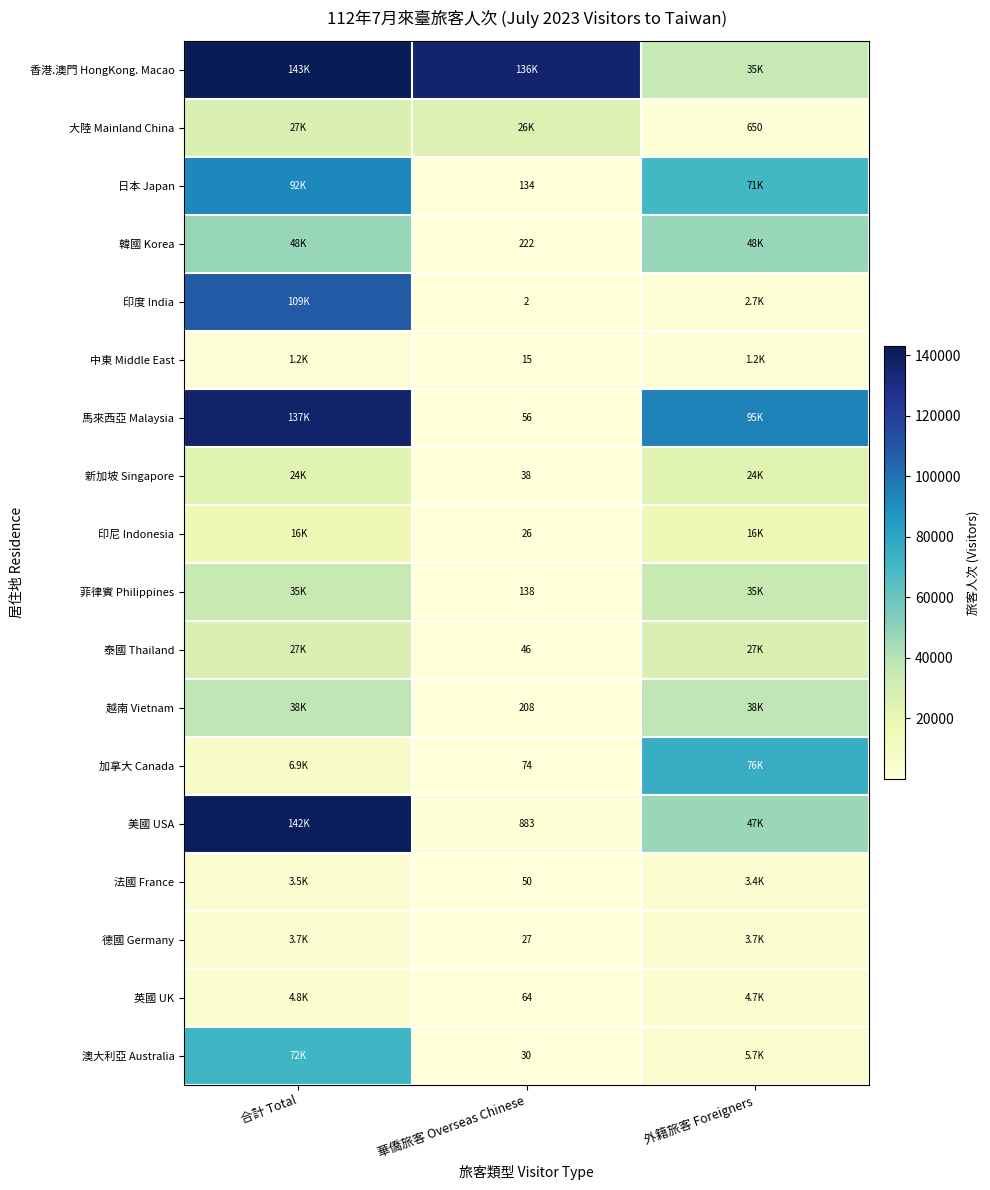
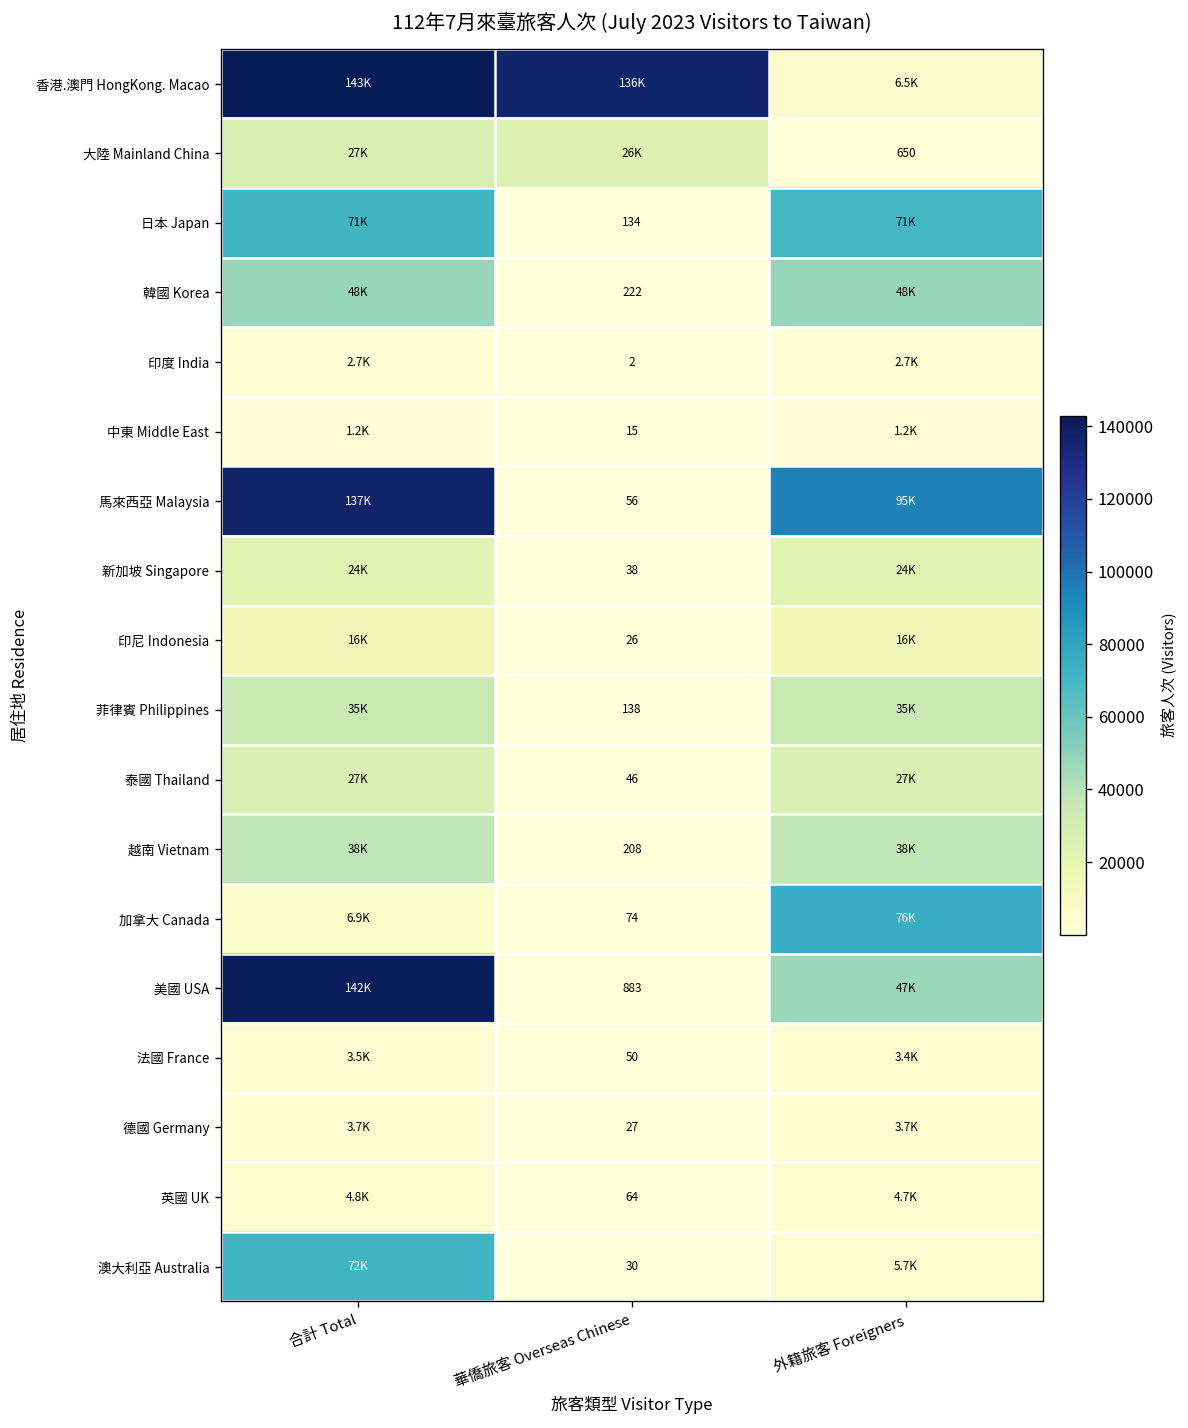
  {
    "香港.澳門 HongKong. Macao": {
      "合計 Total": "143K",
      "華僑旅客 Overseas Chinese": "136K",
-     "外籍旅客 Foreigners": "35K"
+     "外籍旅客 Foreigners": "6.5K"
    },
    "大陸 Mainland China": {
      "合計 Total": "27K",
      "華僑旅客 Overseas Chinese": "26K",
      "外籍旅客 Foreigners": "650"
    },
    "日本 Japan": {
-     "合計 Total": "92K",
+     "合計 Total": "71K",
      "華僑旅客 Overseas Chinese": "134",
      "外籍旅客 Foreigners": "71K"
    },
    "韓國 Korea": {
      "合計 Total": "48K",
      "華僑旅客 Overseas Chinese": "222",
      "外籍旅客 Foreigners": "48K"
    },
    "印度 India": {
-     "合計 Total": "109K",
+     "合計 Total": "2.7K",
      "華僑旅客 Overseas Chinese": "2",
      "外籍旅客 Foreigners": "2.7K"
    },
    "中東 Middle East": {
      "合計 Total": "1.2K",
      "華僑旅客 Overseas Chinese": "15",
      "外籍旅客 Foreigners": "1.2K"
    },
    "馬來西亞 Malaysia": {
      "合計 Total": "137K",
      "華僑旅客 Overseas Chinese": "56",
      "外籍旅客 Foreigners": "95K"
    },
    "新加坡 Singapore": {
      "合計 Total": "24K",
      "華僑旅客 Overseas Chinese": "38",
      "外籍旅客 Foreigners": "24K"
    },
    "印尼 Indonesia": {
      "合計 Total": "16K",
      "華僑旅客 Overseas Chinese": "26",
      "外籍旅客 Foreigners": "16K"
    },
    "菲律賓 Philippines": {
      "合計 Total": "35K",
      "華僑旅客 Overseas Chinese": "138",
      "外籍旅客 Foreigners": "35K"
    },
    "泰國 Thailand": {
      "合計 Total": "27K",
      "華僑旅客 Overseas Chinese": "46",
      "外籍旅客 Foreigners": "27K"
    },
    "越南 Vietnam": {
      "合計 Total": "38K",
      "華僑旅客 Overseas Chinese": "208",
      "外籍旅客 Foreigners": "38K"
    },
    "加拿大 Canada": {
      "合計 Total": "6.9K",
      "華僑旅客 Overseas Chinese": "74",
      "外籍旅客 Foreigners": "76K"
    },
    "美國 USA": {
      "合計 Total": "142K",
      "華僑旅客 Overseas Chinese": "883",
      "外籍旅客 Foreigners": "47K"
    },
    "法國 France": {
      "合計 Total": "3.5K",
      "華僑旅客 Overseas Chinese": "50",
      "外籍旅客 Foreigners": "3.4K"
    },
    "德國 Germany": {
      "合計 Total": "3.7K",
      "華僑旅客 Overseas Chinese": "27",
      "外籍旅客 Foreigners": "3.7K"
    },
    "英國 UK": {
      "合計 Total": "4.8K",
      "華僑旅客 Overseas Chinese": "64",
      "外籍旅客 Foreigners": "4.7K"
    },
    "澳大利亞 Australia": {
      "合計 Total": "72K",
      "華僑旅客 Overseas Chinese": "30",
      "外籍旅客 Foreigners": "5.7K"
    }
  }
